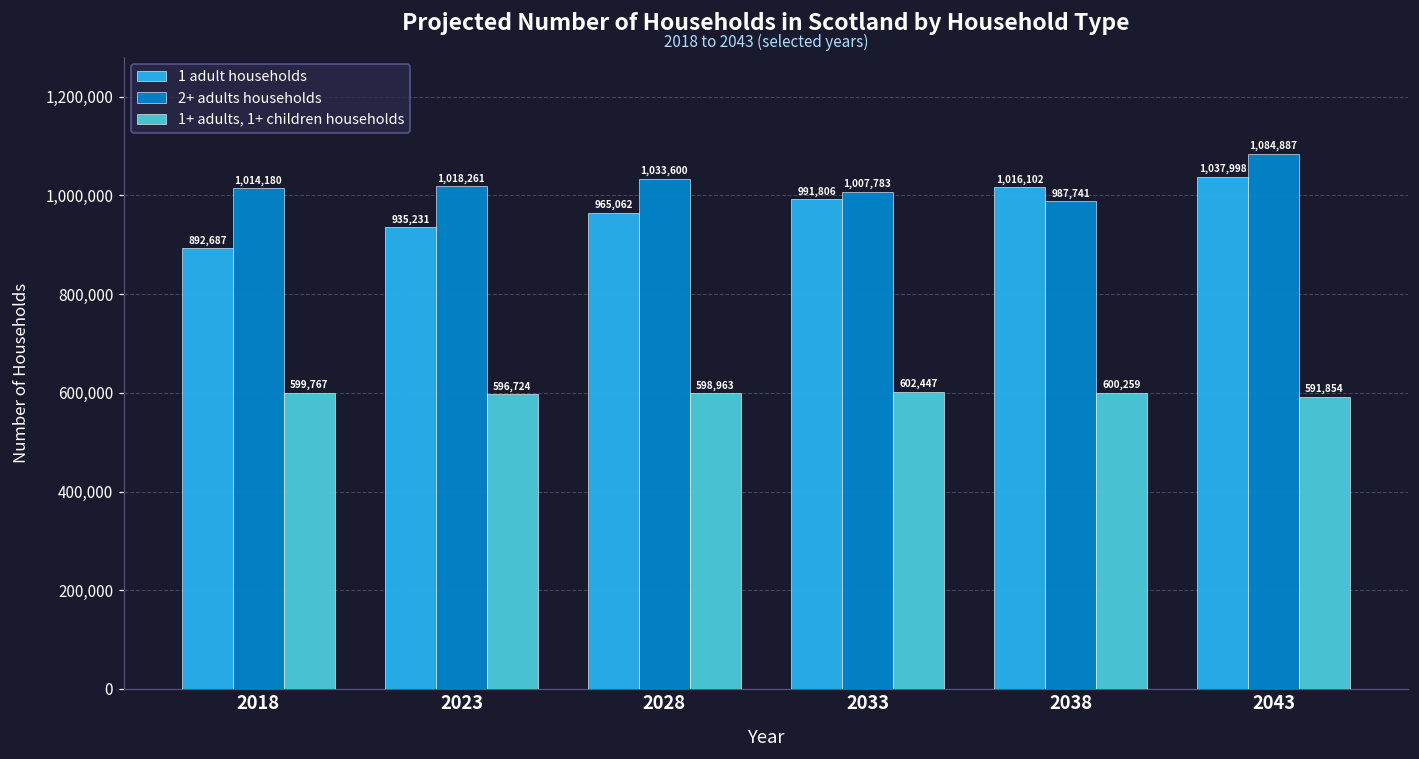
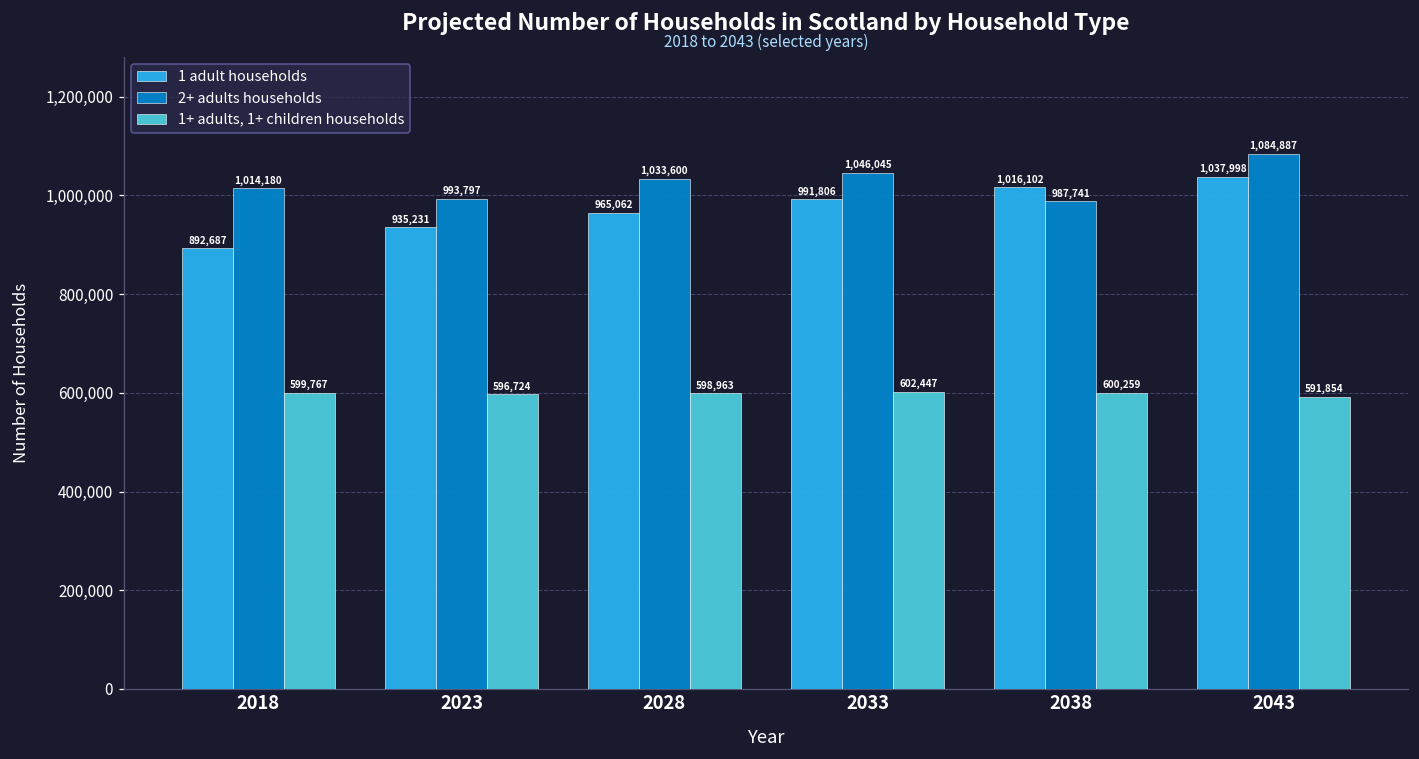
  {
    "2+ adults households": {
      "2018": "1,014,180",
-     "2023": "1,018,261",
+     "2023": "993,797",
      "2028": "1,033,600",
-     "2033": "1,007,783",
+     "2033": "1,046,045",
      "2038": "987,741",
      "2043": "1,084,887"
    }
  }
